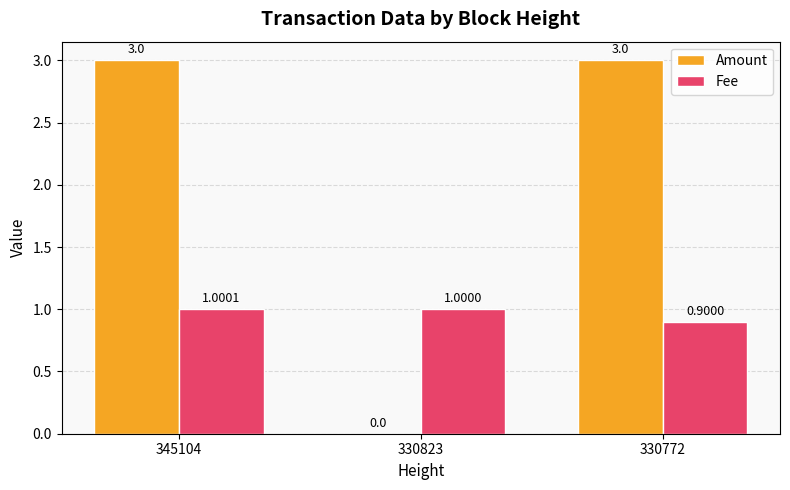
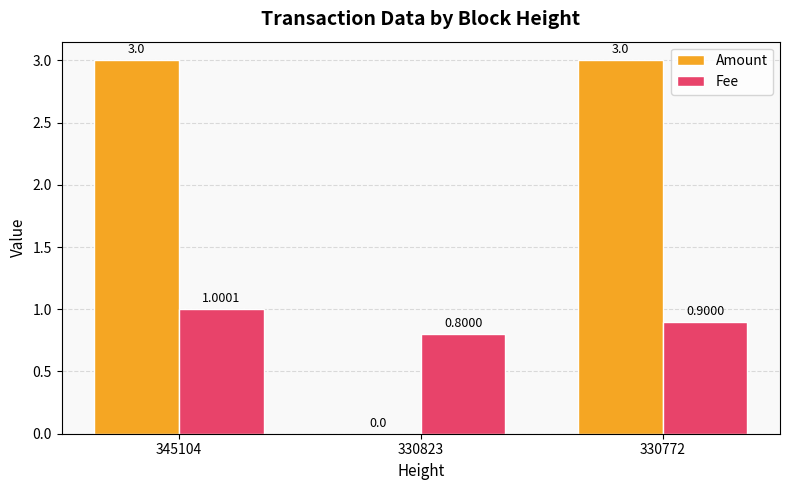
  {
    "Amount": {
      "345104": 3.0,
      "330823": 0.0,
      "330772": 3.0
    },
    "Fee": {
      "345104": 1.0001,
-     "330823": 1.0000,
+     "330823": 0.8000,
      "330772": 0.9000
    }
  }
